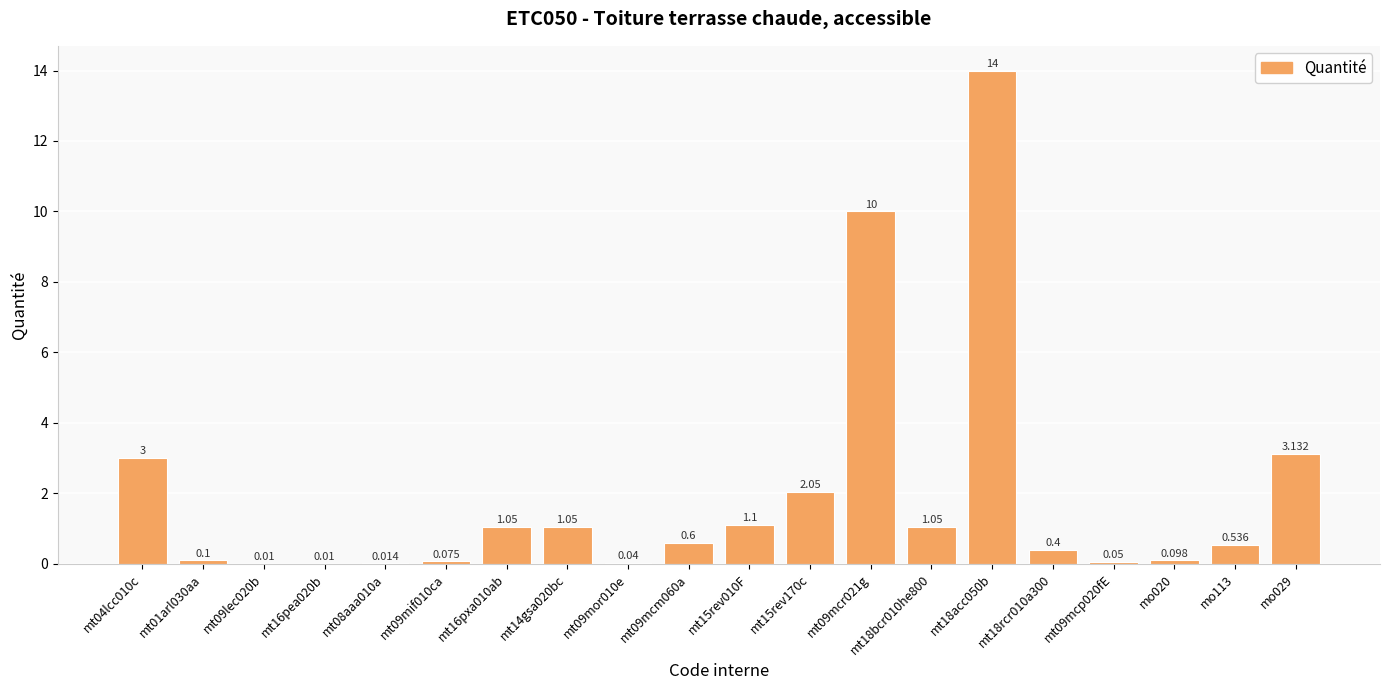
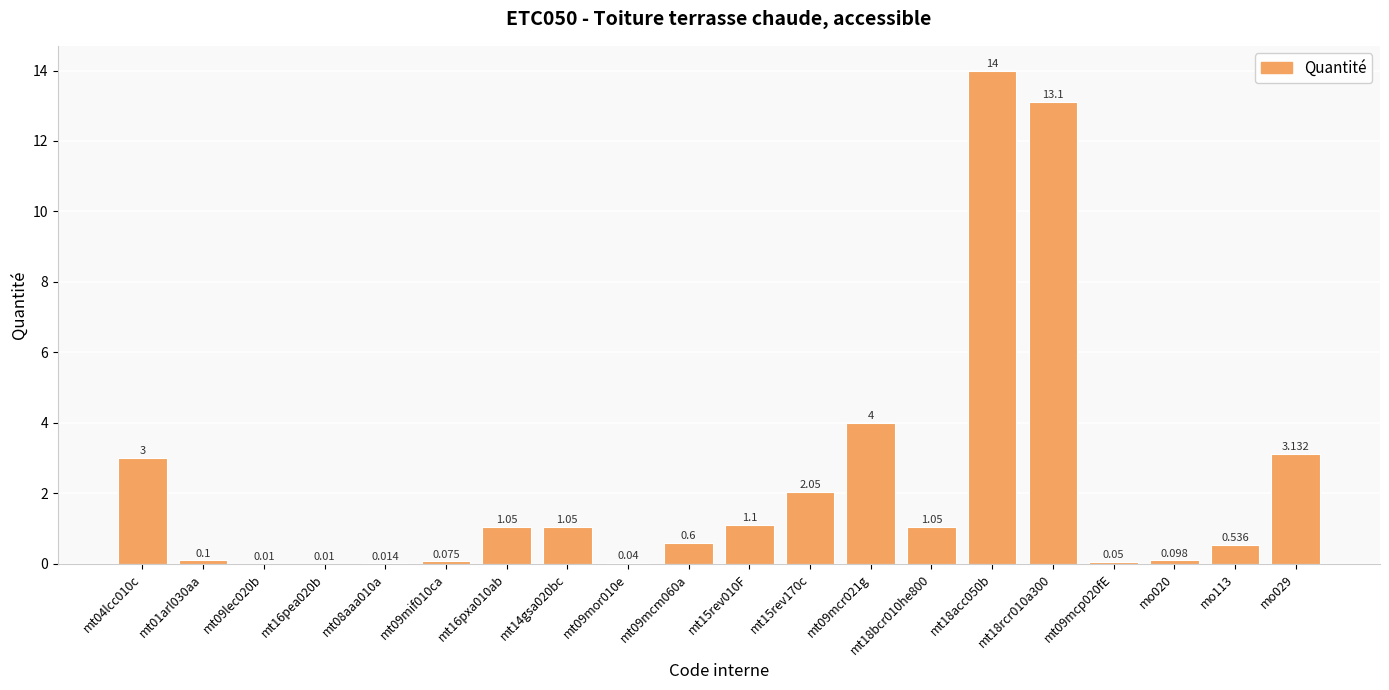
  {
    "mt04lcc010c": 3,
    "mt01arl030aa": 0.1,
    "mt09lec020b": 0.01,
    "mt16pea020b": 0.01,
    "mt08aaa010a": 0.014,
    "mt09mif010ca": 0.075,
    "mt16pxa010ab": 1.05,
    "mt14gsa020bc": 1.05,
    "mt09mor010e": 0.04,
    "mt09mcm060a": 0.6,
    "mt15rev010F": 1.1,
    "mt15rev170c": 2.05,
-   "mt09mcr021g": 10,
+   "mt09mcr021g": 4,
    "mt18bcr010he800": 1.05,
    "mt18acc050b": 14,
-   "mt18rcr010a300": 0.4,
+   "mt18rcr010a300": 13.1,
    "mt09mcp020fE": 0.05,
    "mo020": 0.098,
    "mo113": 0.536,
    "mo029": 3.132
  }
